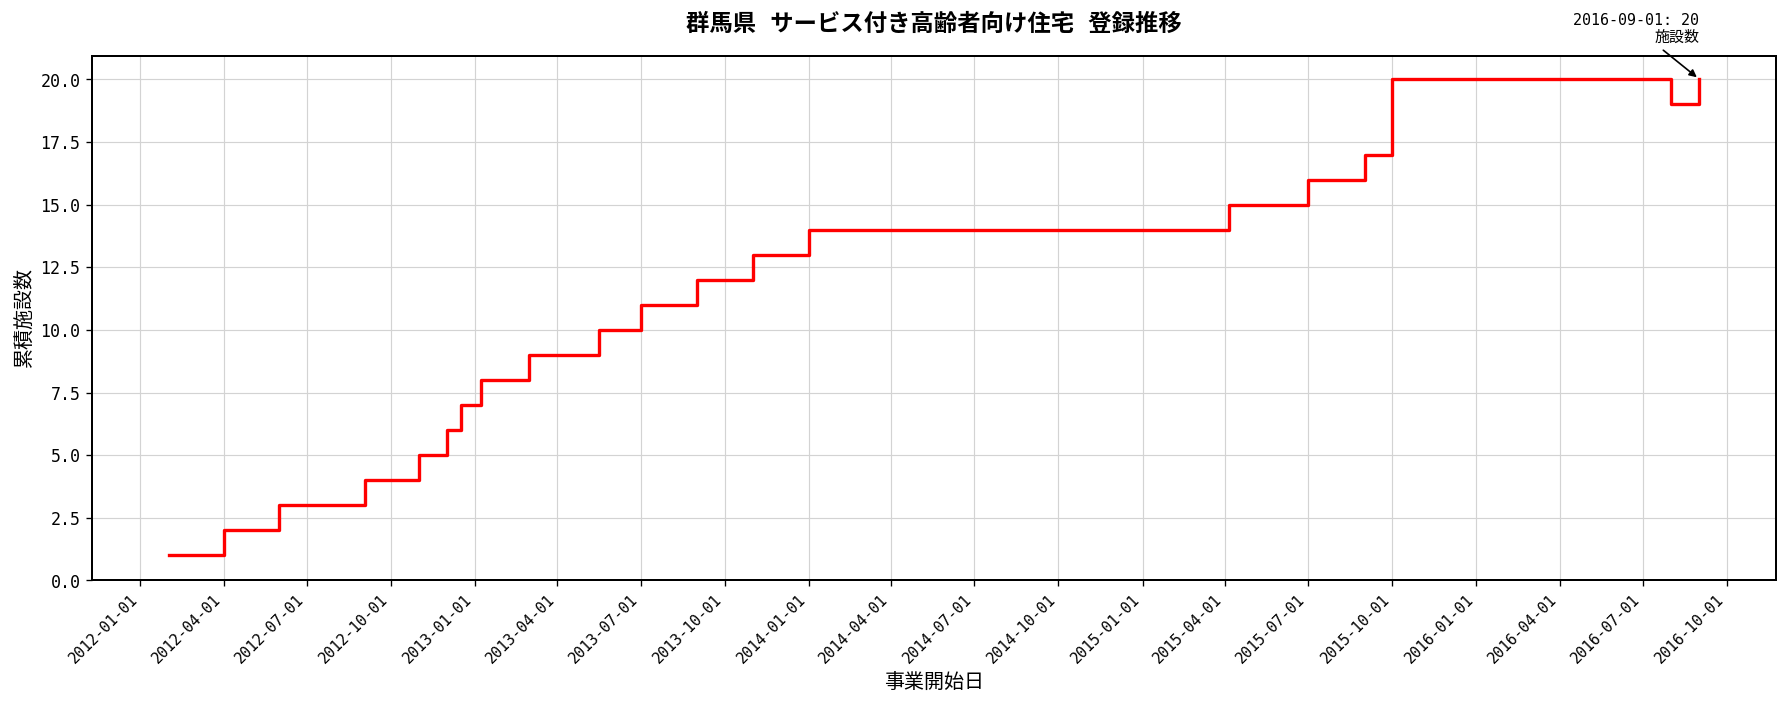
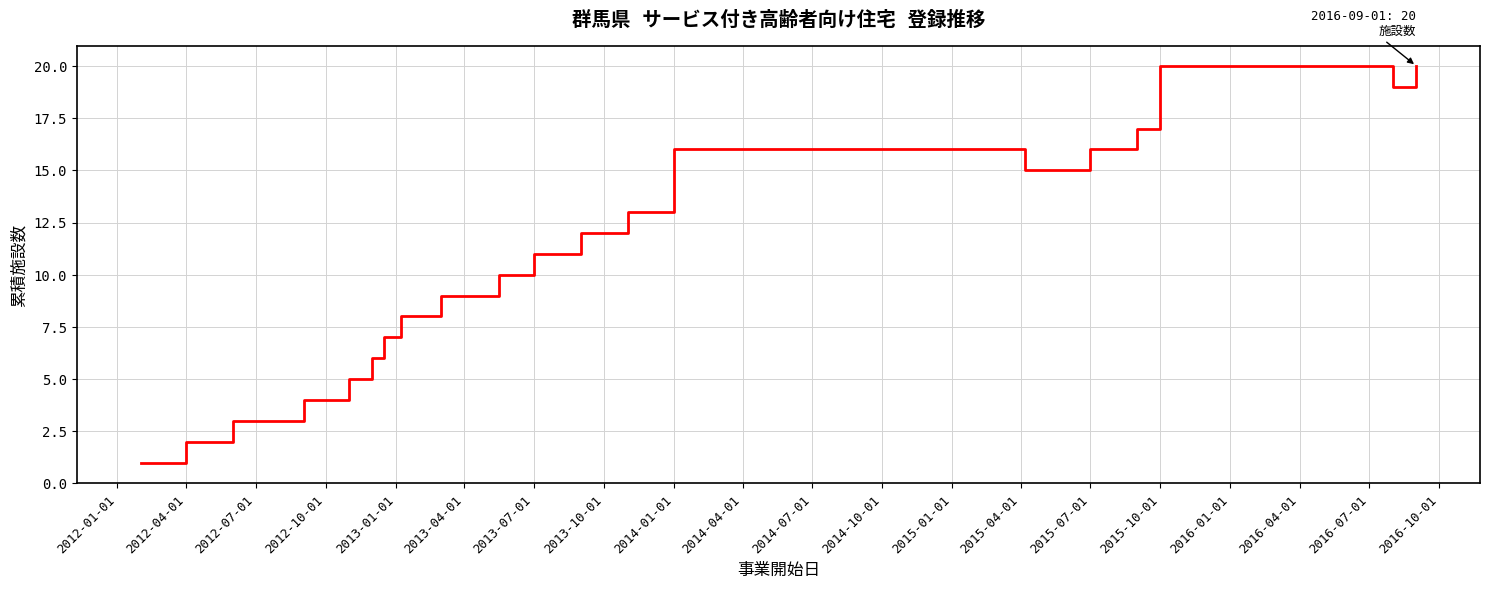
  {
    "2012-04-01": 2,
    "2013-07-01": 11,
-   "2014-01-01": 14,
+   "2014-01-01": 16,
    "2015-07-01": 16,
    "2015-10-01": 20
  }
